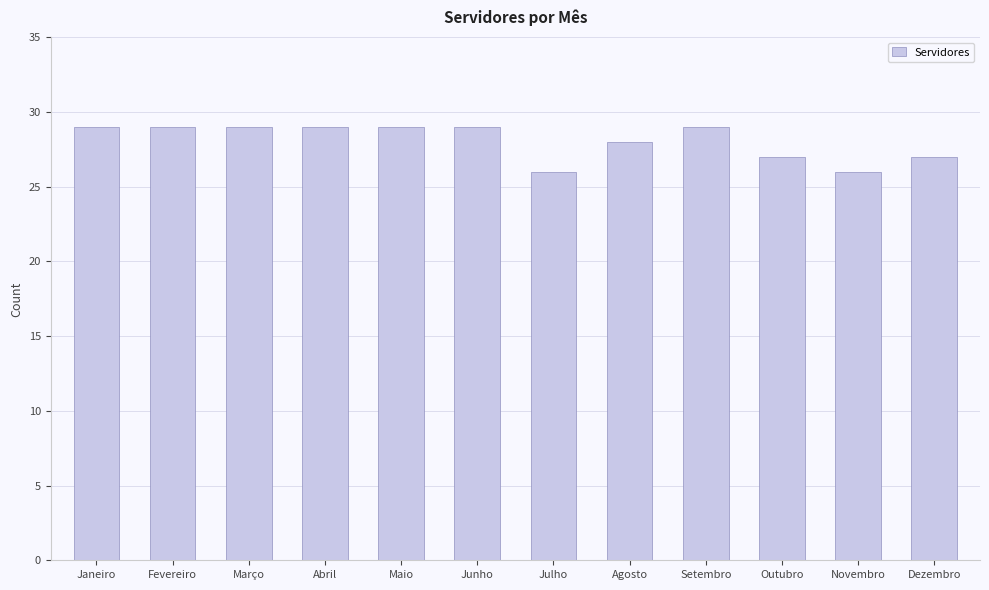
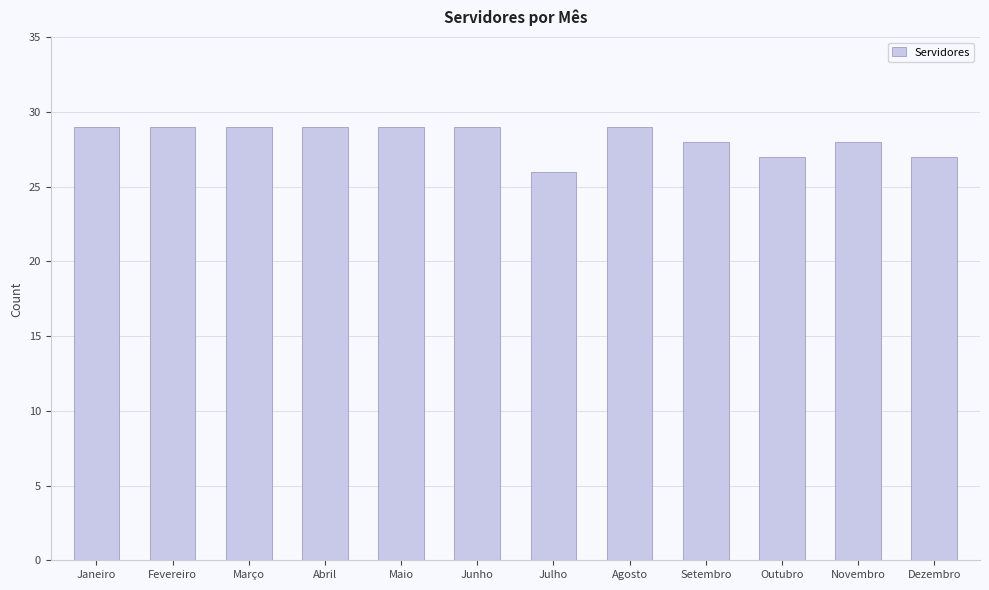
  {
    "Janeiro": 29,
    "Fevereiro": 29,
    "Março": 29,
    "Abril": 29,
    "Maio": 29,
    "Junho": 29,
    "Julho": 26,
-   "Agosto": 28,
-   "Setembro": 29,
+   "Agosto": 29,
+   "Setembro": 28,
    "Outubro": 27,
-   "Novembro": 26,
+   "Novembro": 28,
    "Dezembro": 27
  }
